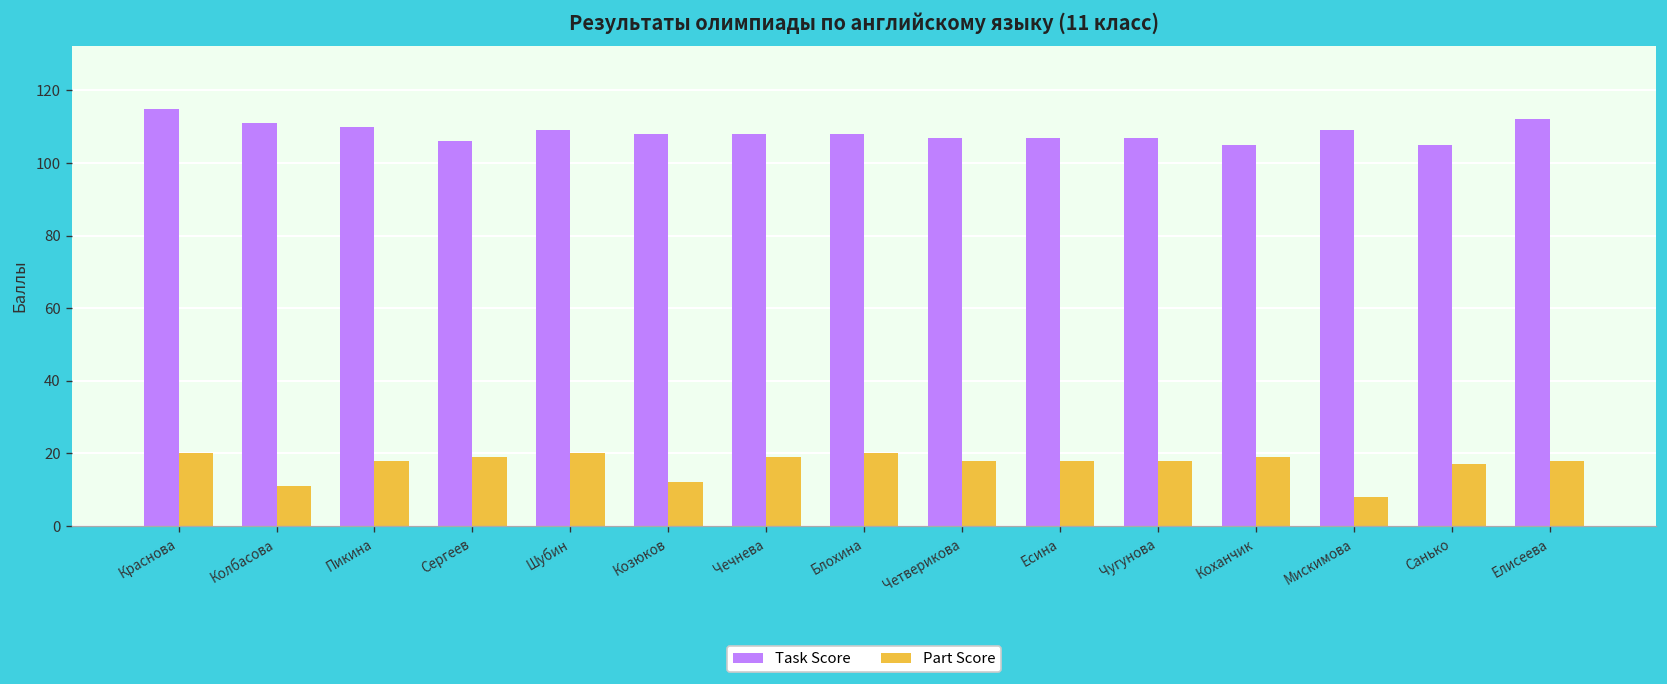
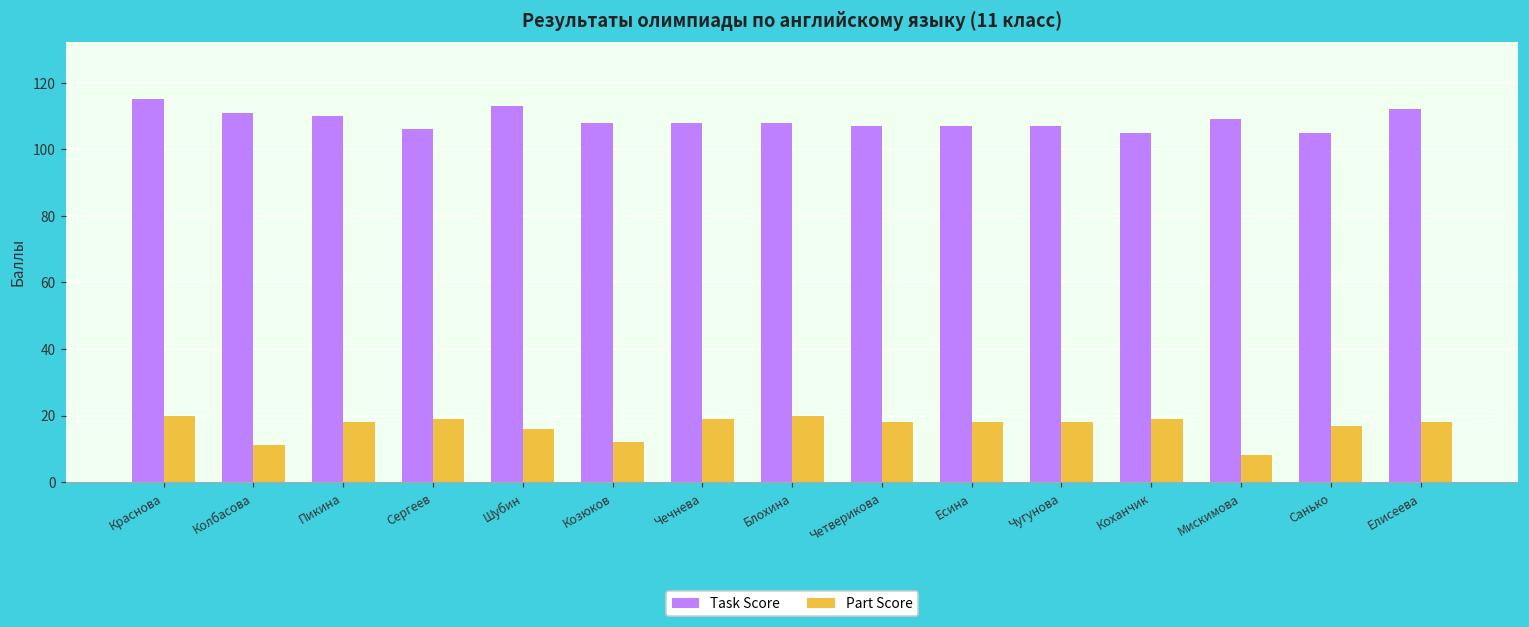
  {
    "Task Score": {
      "Краснова": 115,
      "Колбасова": 111,
      "Пикина": 110,
      "Сергеев": 106,
-     "Шубин": 109,
+     "Шубин": 113,
      "Козюков": 108,
      "Чечнева": 108,
      "Блохина": 108,
      "Четверикова": 107,
      "Есина": 107,
      "Чугунова": 107,
      "Коханчик": 105,
      "Мискимова": 109,
      "Санько": 105,
      "Елисеева": 112
    },
    "Part Score": {
      "Краснова": 20,
      "Колбасова": 11,
      "Пикина": 18,
      "Сергеев": 19,
-     "Шубин": 20,
+     "Шубин": 16,
      "Козюков": 12,
      "Чечнева": 19,
      "Блохина": 20,
      "Четверикова": 18,
      "Есина": 18,
      "Чугунова": 18,
      "Коханчик": 19,
      "Мискимова": 8,
      "Санько": 17,
      "Елисеева": 18
    }
  }
